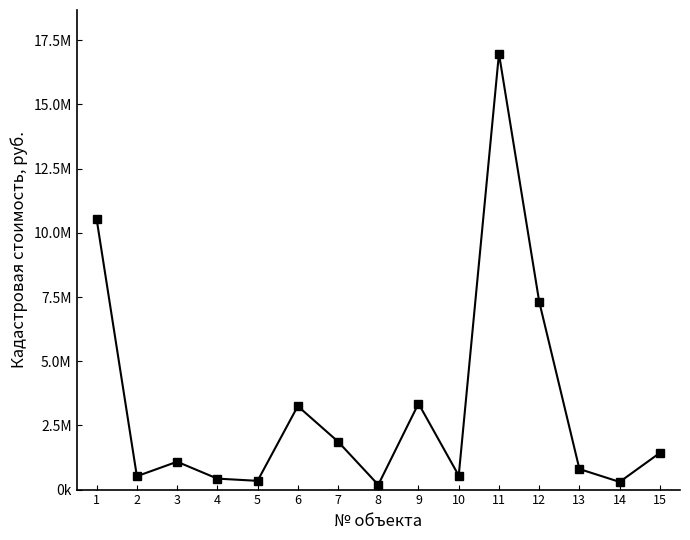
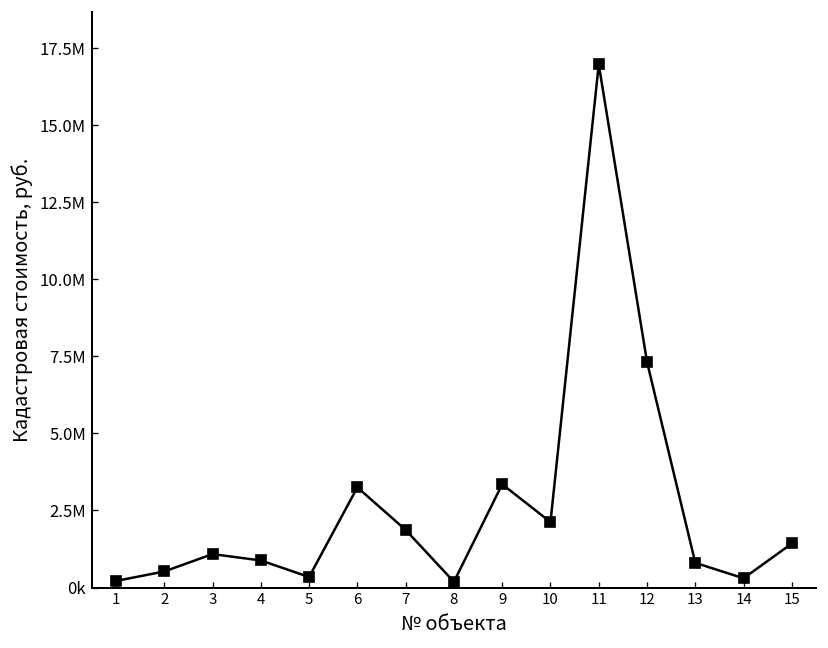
  {
-   "1": 10500000,
+   "1": 200000,
    "2": 500000,
    "3": 1100000,
-   "4": 400000,
+   "4": 900000,
    "5": 300000,
    "6": 3200000,
    "7": 1900000,
    "8": 200000,
    "9": 3400000,
-   "10": 500000,
+   "10": 2100000,
    "11": 17000000,
    "12": 7300000,
    "13": 800000,
    "14": 300000,
    "15": 1400000
  }
